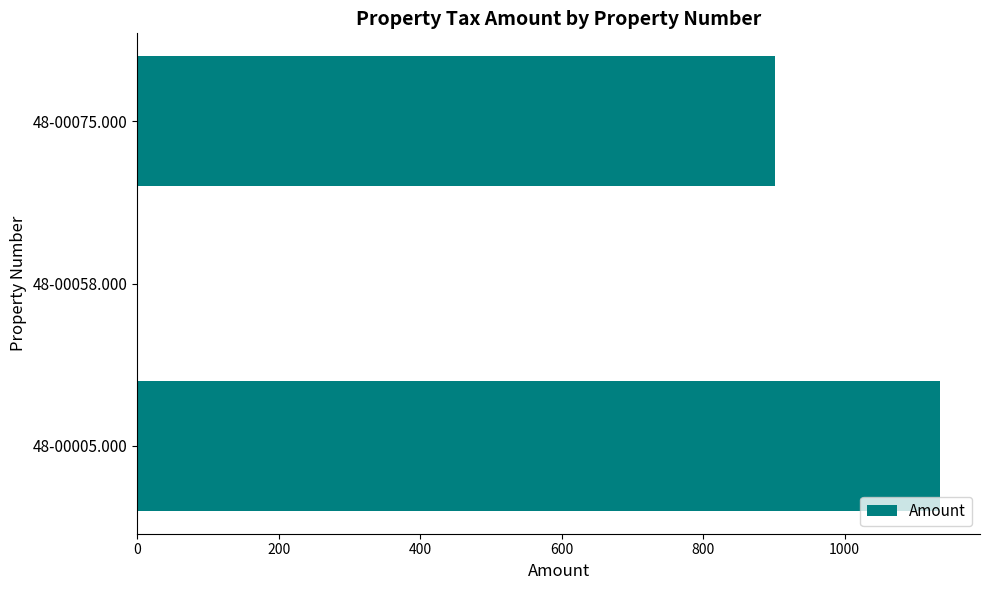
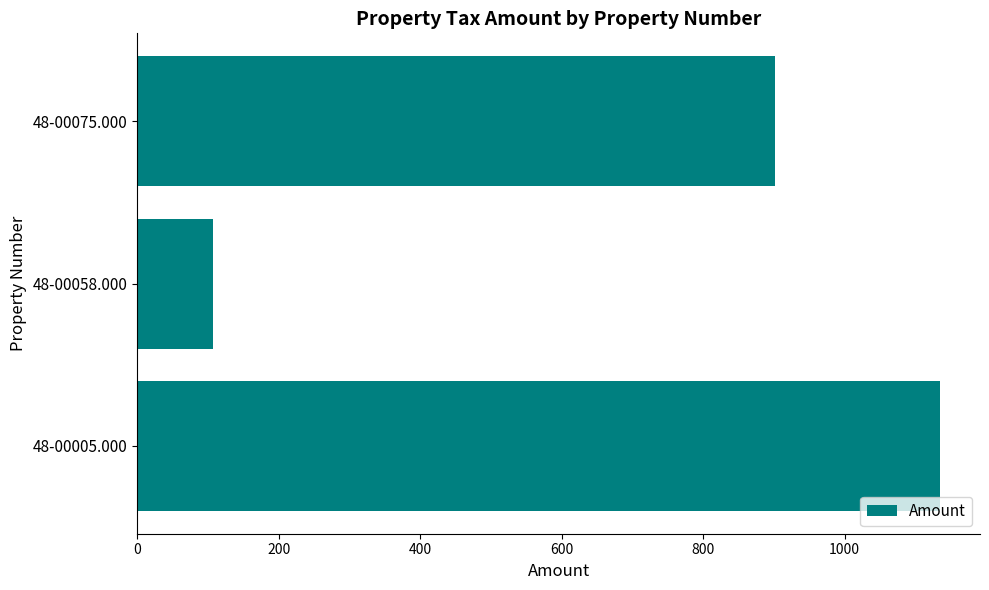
  {
    "48-00075.000": 900,
-   "48-00058.000": 0,
+   "48-00058.000": 110,
    "48-00005.000": 1130
  }
